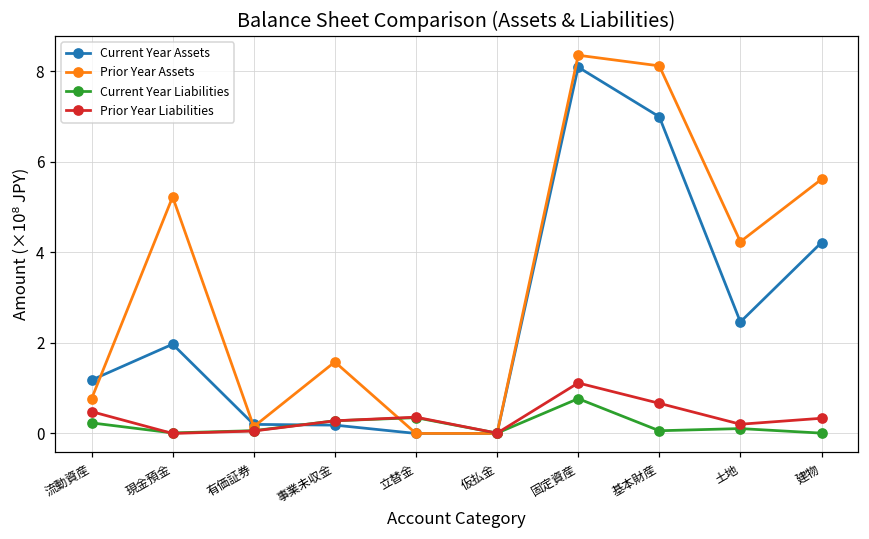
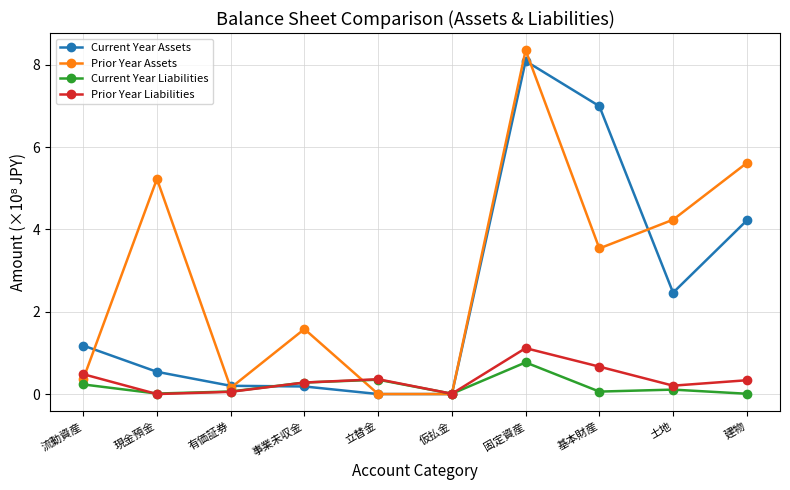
  {
    "Current Year Assets": {
      "流動資産": 1.2,
-     "現金預金": 2.0,
+     "現金預金": 0.5,
      "事業未収金": 0.2,
      "固定資産": 8.1,
      "基本財産": 7.0,
      "土地": 2.5,
      "建物": 4.2
    },
    "Prior Year Assets": {
-     "流動資産": 0.8,
+     "流動資産": 0.4,
      "現金預金": 5.2,
      "事業未収金": 1.6,
      "固定資産": 8.4,
-     "基本財産": 8.1,
+     "基本財産": 3.5,
      "土地": 4.2,
      "建物": 5.6
    },
    "Current Year Liabilities": {
      "流動資産": 0.2,
      "固定資産": 0.8,
      "基本財産": 0.1,
      "土地": 0.1,
      "建物": 0.0
    },
    "Prior Year Liabilities": {
      "流動資産": 0.5,
      "固定資産": 1.1,
      "基本財産": 0.7,
      "土地": 0.2,
      "建物": 0.3
    }
  }
